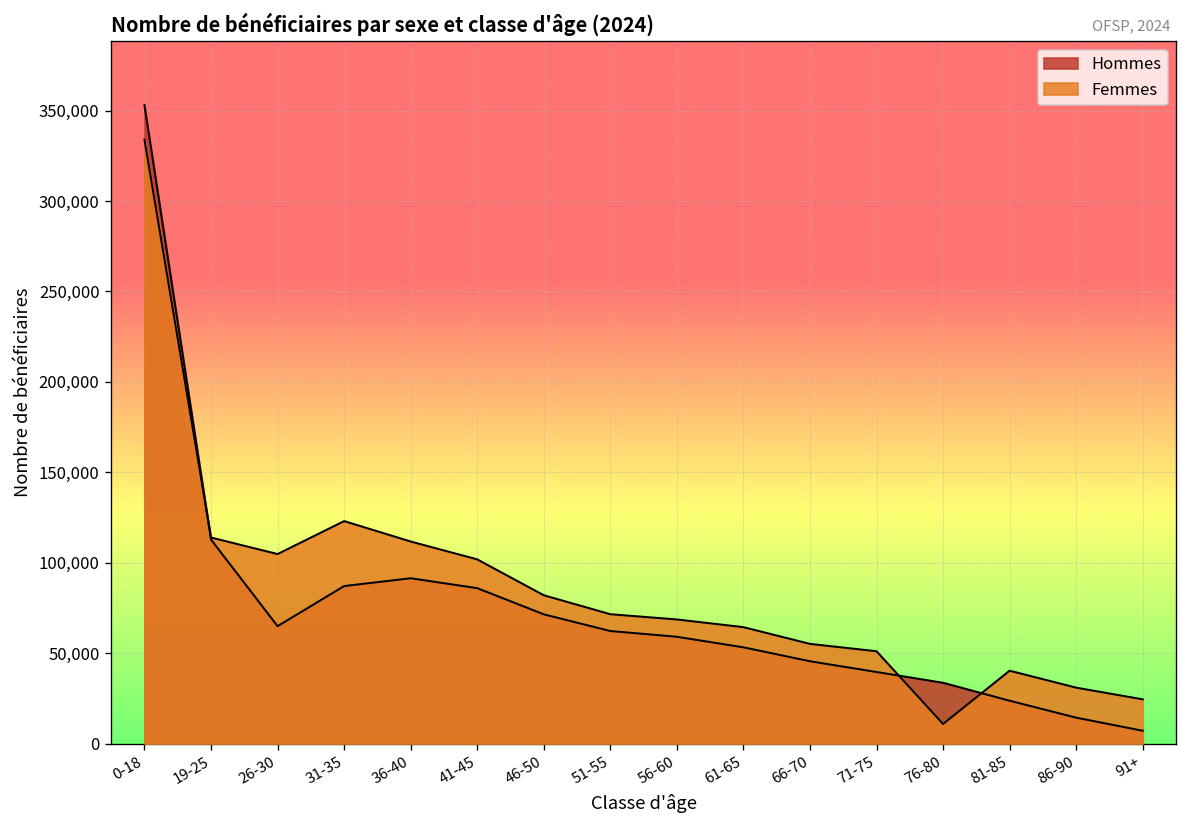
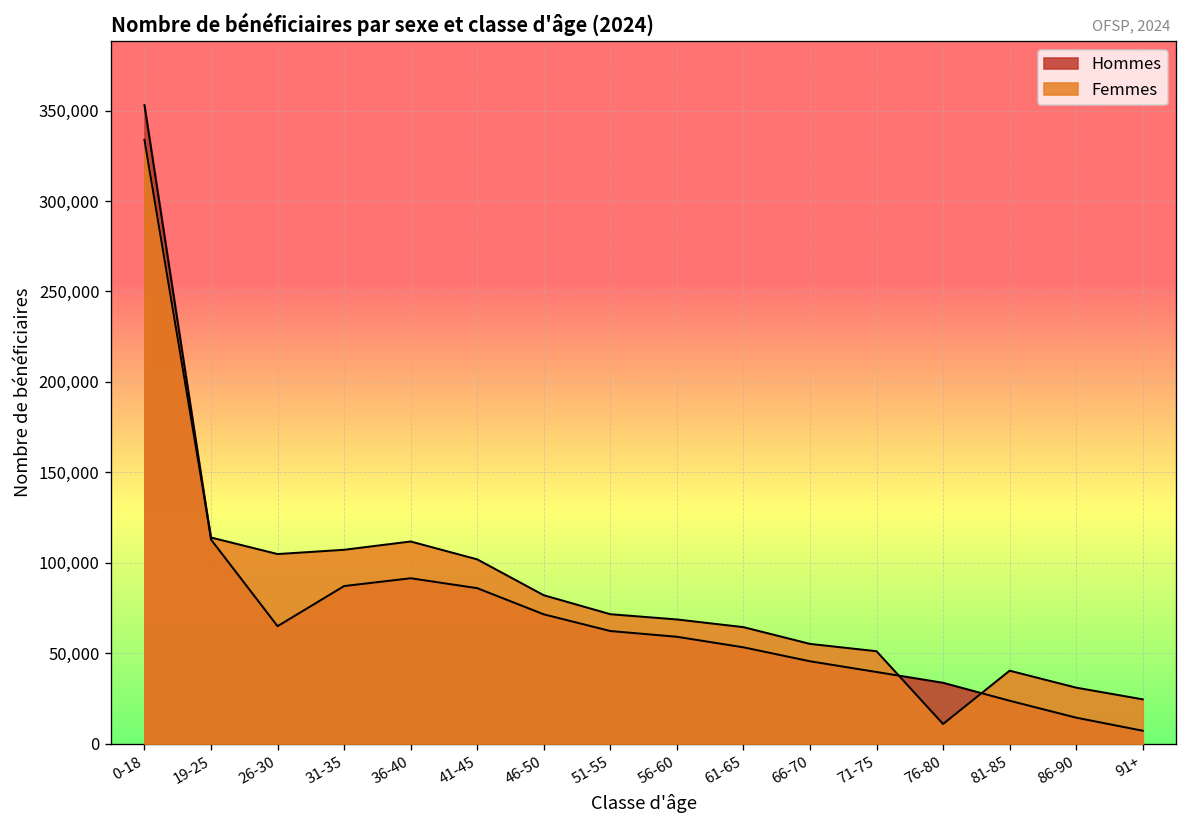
  {
    "Hommes": {
      "0-18": "353,000",
      "26-30": "65,000",
      "31-35": "87,000",
      "36-40": "91,000",
      "41-45": "86,000",
      "46-50": "72,000",
      "51-55": "62,000",
      "56-60": "59,000",
      "61-65": "53,000",
      "66-70": "46,000",
      "71-75": "40,000",
      "76-80": "34,000",
      "81-85": "24,000",
      "86-90": "14,000",
      "91+": "7,000"
    },
    "Femmes": {
      "0-18": "334,000",
      "26-30": "105,000",
-     "31-35": "123,000",
+     "31-35": "107,000",
      "36-40": "112,000",
      "41-45": "102,000",
      "46-50": "82,000",
      "51-55": "72,000",
      "56-60": "69,000",
      "61-65": "64,000",
      "66-70": "55,000",
      "71-75": "51,000",
      "76-80": "11,000",
      "81-85": "40,000",
      "86-90": "31,000",
      "91+": "25,000"
    }
  }
